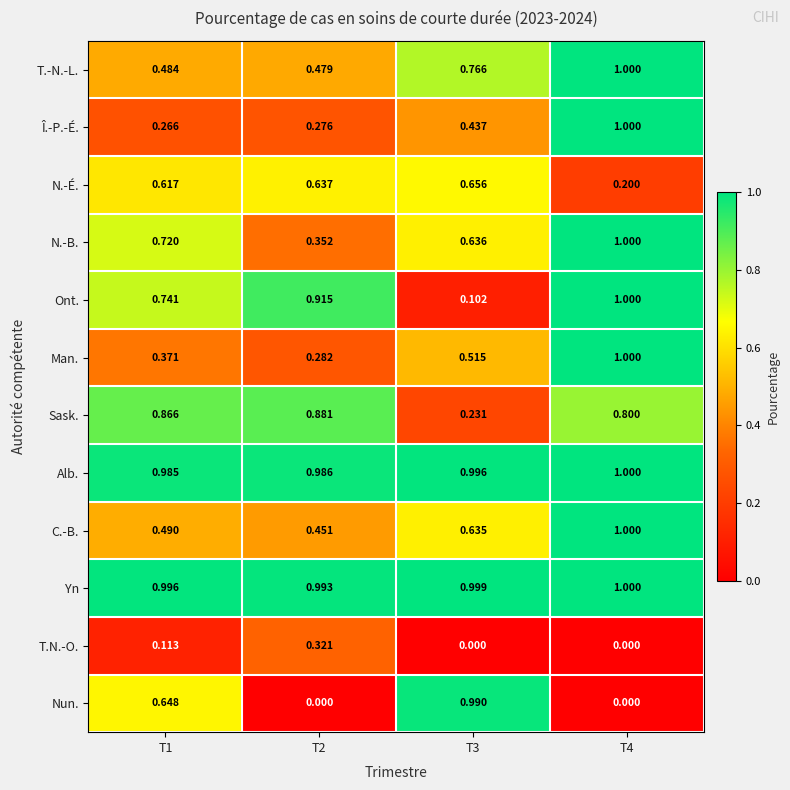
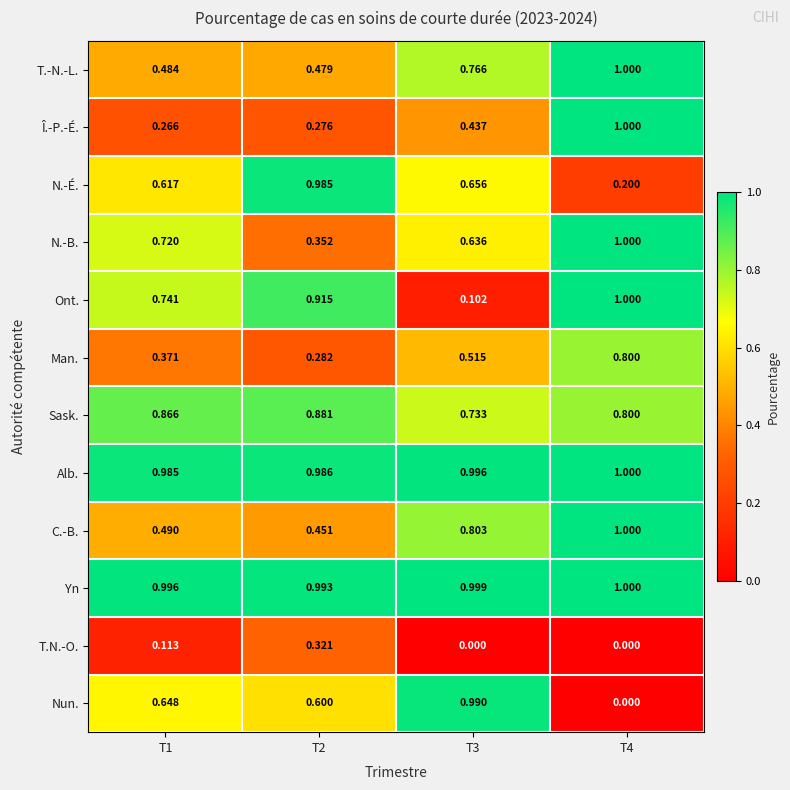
  {
    "T.-N.-L.": {
      "T1": 0.484,
      "T2": 0.479,
      "T3": 0.766,
      "T4": 1.000
    },
    "Î.-P.-É.": {
      "T1": 0.266,
      "T2": 0.276,
      "T3": 0.437,
      "T4": 1.000
    },
    "N.-É.": {
      "T1": 0.617,
-     "T2": 0.637,
+     "T2": 0.985,
      "T3": 0.656,
      "T4": 0.200
    },
    "N.-B.": {
      "T1": 0.720,
      "T2": 0.352,
      "T3": 0.636,
      "T4": 1.000
    },
    "Ont.": {
      "T1": 0.741,
      "T2": 0.915,
      "T3": 0.102,
      "T4": 1.000
    },
    "Man.": {
      "T1": 0.371,
      "T2": 0.282,
      "T3": 0.515,
-     "T4": 1.000
+     "T4": 0.800
    },
    "Sask.": {
      "T1": 0.866,
      "T2": 0.881,
-     "T3": 0.231,
+     "T3": 0.733,
      "T4": 0.800
    },
    "Alb.": {
      "T1": 0.985,
      "T2": 0.986,
      "T3": 0.996,
      "T4": 1.000
    },
    "C.-B.": {
      "T1": 0.490,
      "T2": 0.451,
-     "T3": 0.635,
+     "T3": 0.803,
      "T4": 1.000
    },
    "Yn": {
      "T1": 0.996,
      "T2": 0.993,
      "T3": 0.999,
      "T4": 1.000
    },
    "T.N.-O.": {
      "T1": 0.113,
      "T2": 0.321,
      "T3": 0.000,
      "T4": 0.000
    },
    "Nun.": {
      "T1": 0.648,
-     "T2": 0.000,
+     "T2": 0.600,
      "T3": 0.990,
      "T4": 0.000
    }
  }
